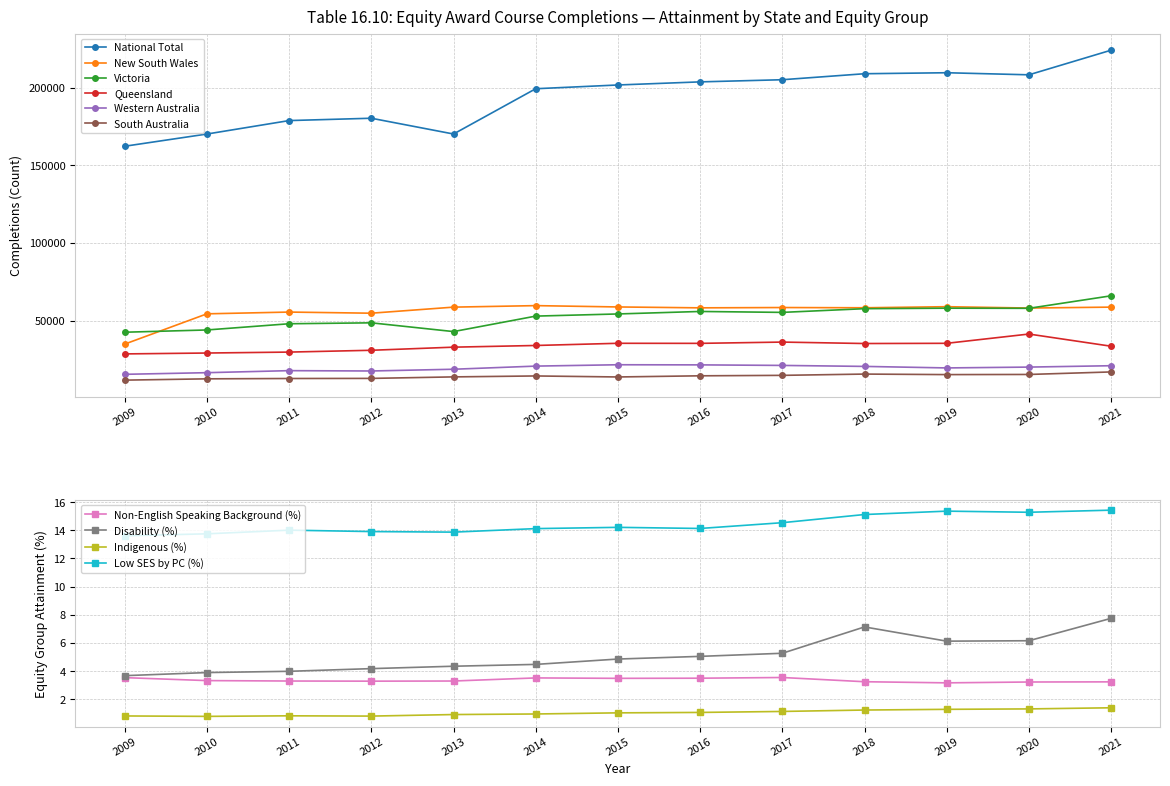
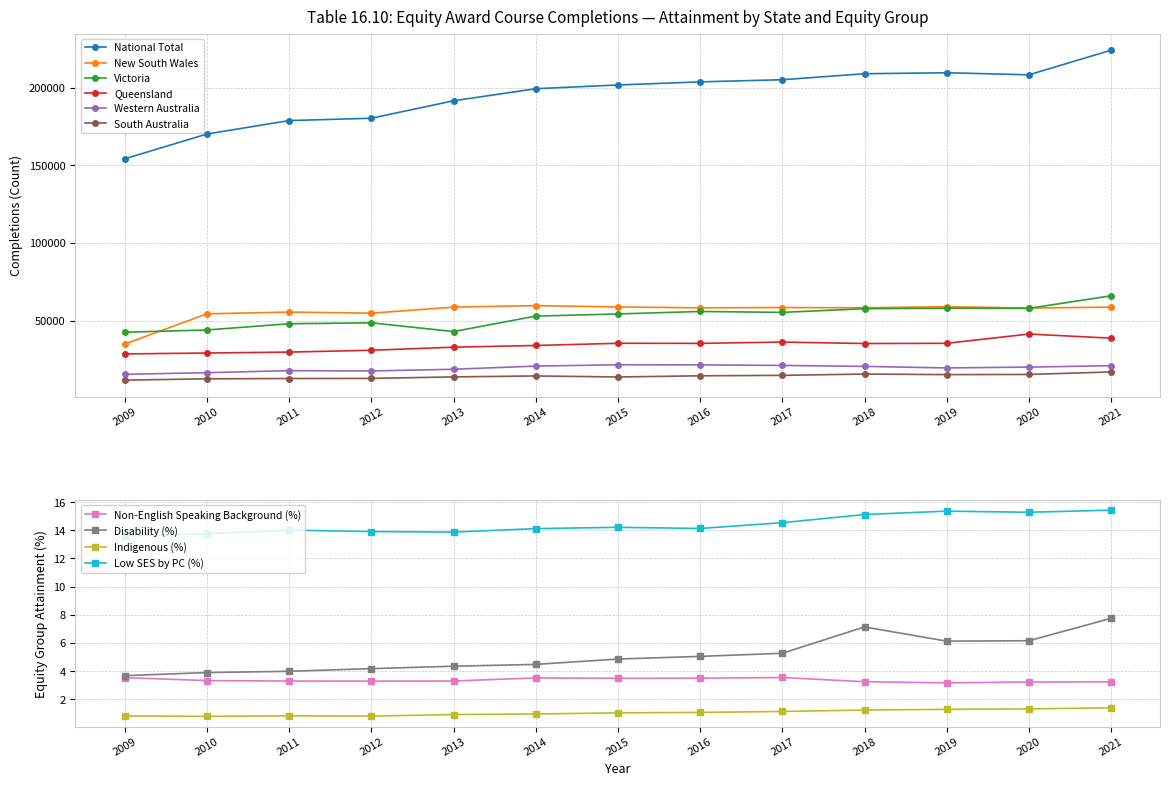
  {
    "Table 16.10: Equity Award Course Completions — Attainment by State and Equity Group": {
      "National Total": {
-       "2009": 162000,
+       "2009": 154000,
        "2010": 170000,
        "2011": 179000,
        "2012": 180000,
-       "2013": 170000,
+       "2013": 192000,
        "2014": 199000,
        "2015": 202000,
        "2016": 204000,
        "2017": 205000,
        "2018": 209000,
        "2019": 210000,
        "2020": 208000,
        "2021": 224000
      },
      "New South Wales": {
        "2009": 35000,
        "2010": 54000,
        "2011": 56000,
        "2012": 55000,
        "2013": 59000,
        "2014": 60000,
        "2015": 59000,
        "2016": 58000,
        "2017": 58000,
        "2021": 59000
      },
      "Victoria": {
        "2009": 43000,
        "2010": 44000,
        "2011": 48000,
        "2012": 49000,
        "2013": 43000,
        "2014": 53000,
        "2015": 54000,
        "2016": 56000,
        "2017": 55000,
        "2021": 66000
      },
      "Queensland": {
        "2009": 29000,
        "2010": 29000,
        "2011": 30000,
        "2012": 31000,
        "2013": 33000,
        "2014": 34000,
        "2015": 35000,
        "2016": 35000,
        "2017": 36000,
        "2018": 35000,
        "2019": 35000,
        "2020": 41000,
-       "2021": 34000
+       "2021": 39000
      },
      "Western Australia": {
        "2009": 15000,
        "2010": 17000,
        "2011": 18000,
        "2012": 18000,
        "2013": 19000,
        "2014": 21000,
        "2015": 22000,
        "2016": 22000,
        "2017": 21000,
        "2018": 21000,
        "2019": 20000,
        "2020": 20000,
        "2021": 21000
      },
      "South Australia": {
        "2009": 12000,
        "2010": 13000,
        "2011": 13000,
        "2012": 13000,
        "2013": 14000,
        "2014": 14000,
        "2015": 14000,
        "2016": 15000,
        "2017": 15000,
        "2018": 16000,
        "2019": 15000,
        "2020": 15000,
        "2021": 17000
      }
    }
  }
